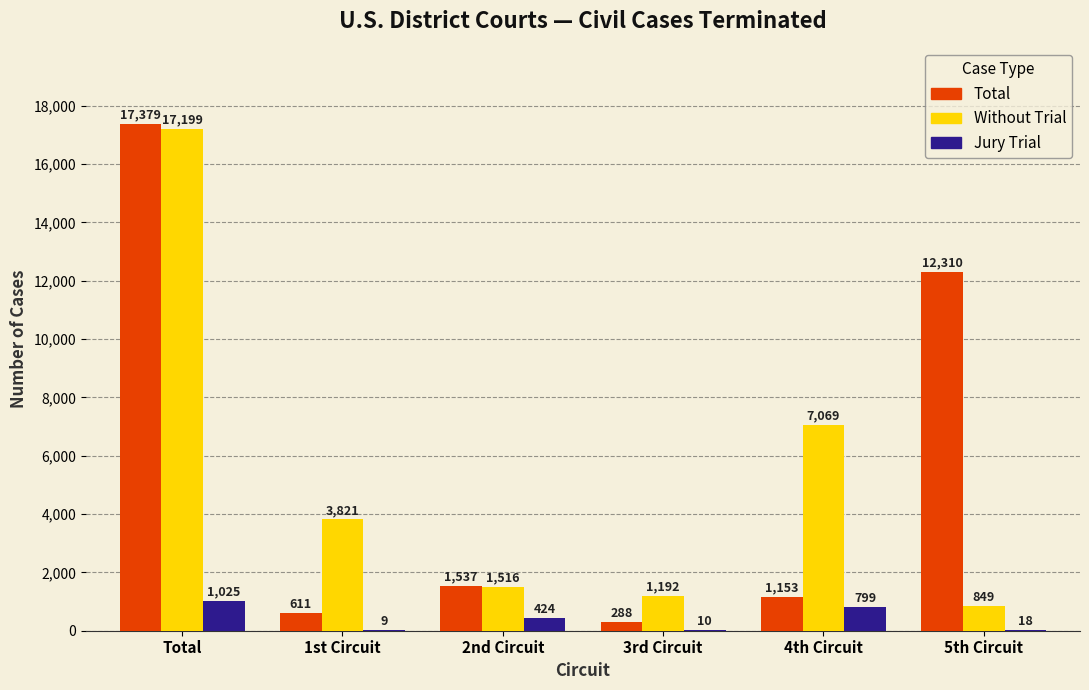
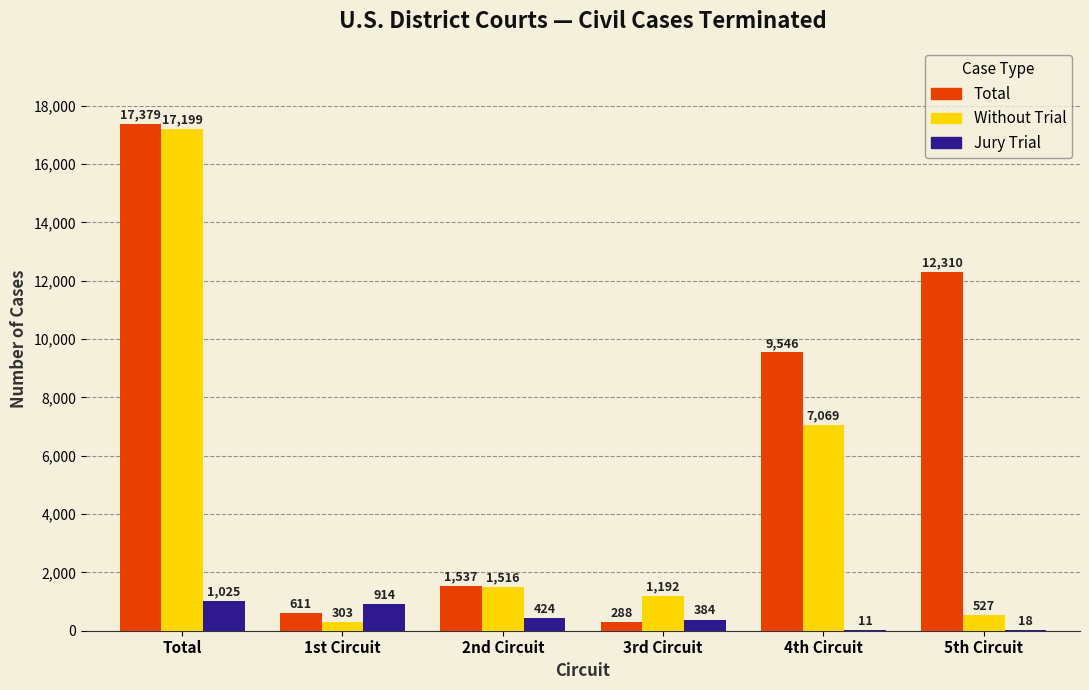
  {
    "Total": {
      "Total": "17,379",
      "1st Circuit": "611",
      "2nd Circuit": "1,537",
      "3rd Circuit": "288",
-     "4th Circuit": "1,153",
+     "4th Circuit": "9,546",
      "5th Circuit": "12,310"
    },
    "Without Trial": {
      "Total": "17,199",
-     "1st Circuit": "3,821",
+     "1st Circuit": "303",
      "2nd Circuit": "1,516",
      "3rd Circuit": "1,192",
      "4th Circuit": "7,069",
-     "5th Circuit": "849"
+     "5th Circuit": "527"
    },
    "Jury Trial": {
      "Total": "1,025",
-     "1st Circuit": "9",
+     "1st Circuit": "914",
      "2nd Circuit": "424",
-     "3rd Circuit": "10",
-     "4th Circuit": "799",
+     "3rd Circuit": "384",
+     "4th Circuit": "11",
      "5th Circuit": "18"
    }
  }
